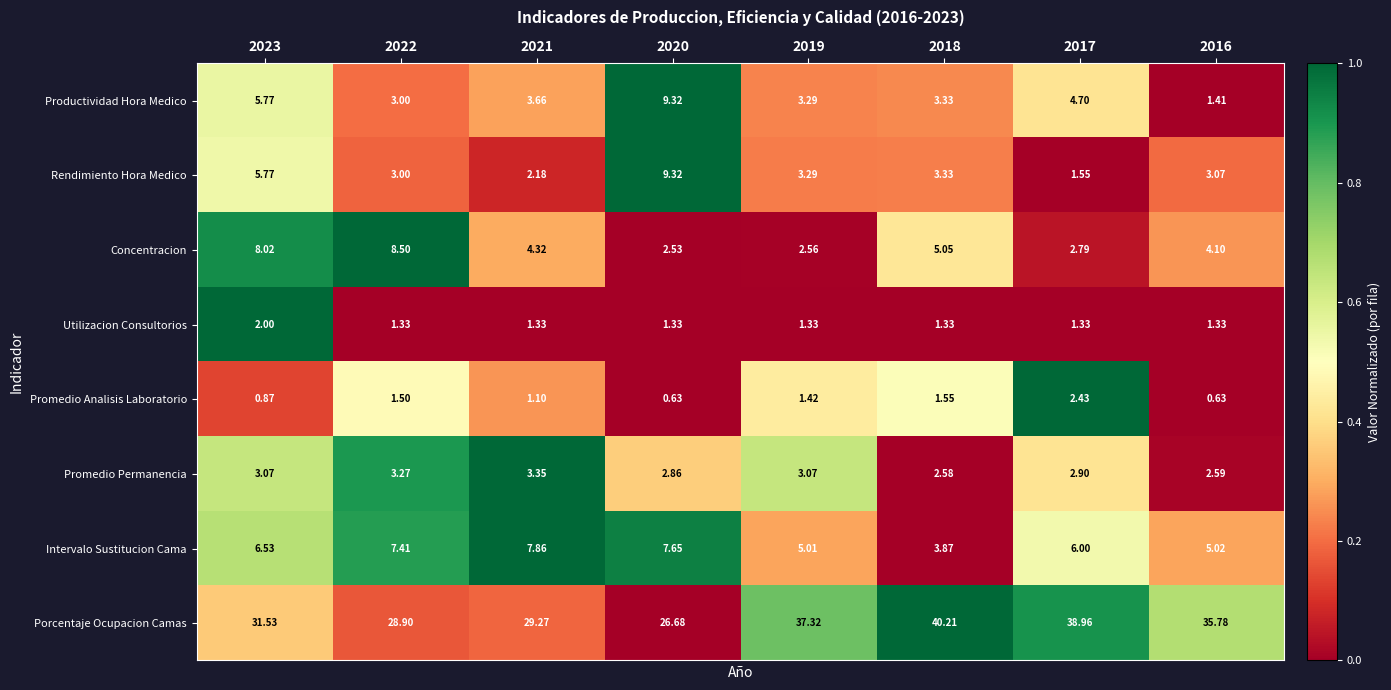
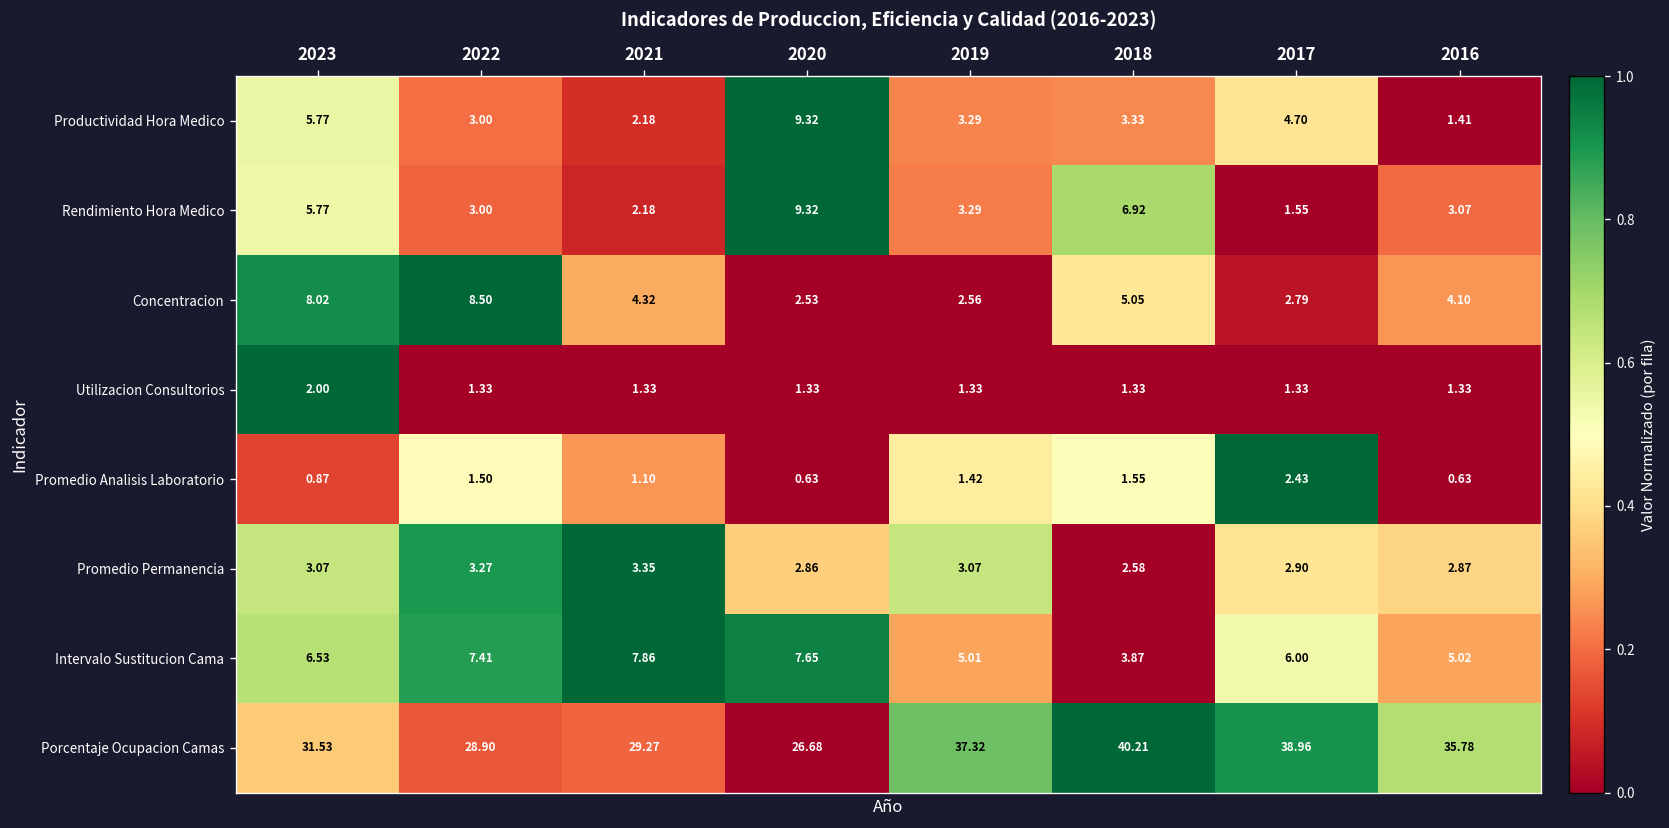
  {
    "Productividad Hora Medico": {
      "2023": 5.77,
      "2022": 3.00,
-     "2021": 3.66,
+     "2021": 2.18,
      "2020": 9.32,
      "2019": 3.29,
      "2018": 3.33,
      "2017": 4.70,
      "2016": 1.41
    },
    "Rendimiento Hora Medico": {
      "2023": 5.77,
      "2022": 3.00,
      "2021": 2.18,
      "2020": 9.32,
      "2019": 3.29,
-     "2018": 3.33,
+     "2018": 6.92,
      "2017": 1.55,
      "2016": 3.07
    },
    "Concentracion": {
      "2023": 8.02,
      "2022": 8.50,
      "2021": 4.32,
      "2020": 2.53,
      "2019": 2.56,
      "2018": 5.05,
      "2017": 2.79,
      "2016": 4.10
    },
    "Utilizacion Consultorios": {
      "2023": 2.00,
      "2022": 1.33,
      "2021": 1.33,
      "2020": 1.33,
      "2019": 1.33,
      "2018": 1.33,
      "2017": 1.33,
      "2016": 1.33
    },
    "Promedio Analisis Laboratorio": {
      "2023": 0.87,
      "2022": 1.50,
      "2021": 1.10,
      "2020": 0.63,
      "2019": 1.42,
      "2018": 1.55,
      "2017": 2.43,
      "2016": 0.63
    },
    "Promedio Permanencia": {
      "2023": 3.07,
      "2022": 3.27,
      "2021": 3.35,
      "2020": 2.86,
      "2019": 3.07,
      "2018": 2.58,
      "2017": 2.90,
-     "2016": 2.59
+     "2016": 2.87
    },
    "Intervalo Sustitucion Cama": {
      "2023": 6.53,
      "2022": 7.41,
      "2021": 7.86,
      "2020": 7.65,
      "2019": 5.01,
      "2018": 3.87,
      "2017": 6.00,
      "2016": 5.02
    },
    "Porcentaje Ocupacion Camas": {
      "2023": 31.53,
      "2022": 28.90,
      "2021": 29.27,
      "2020": 26.68,
      "2019": 37.32,
      "2018": 40.21,
      "2017": 38.96,
      "2016": 35.78
    }
  }
